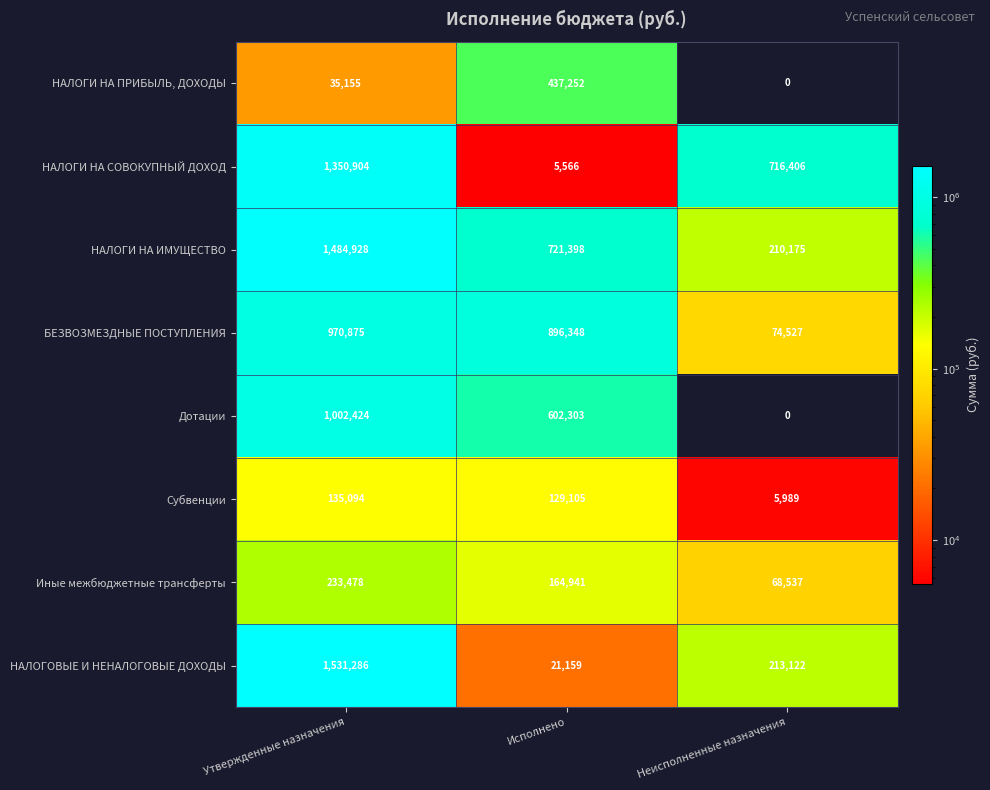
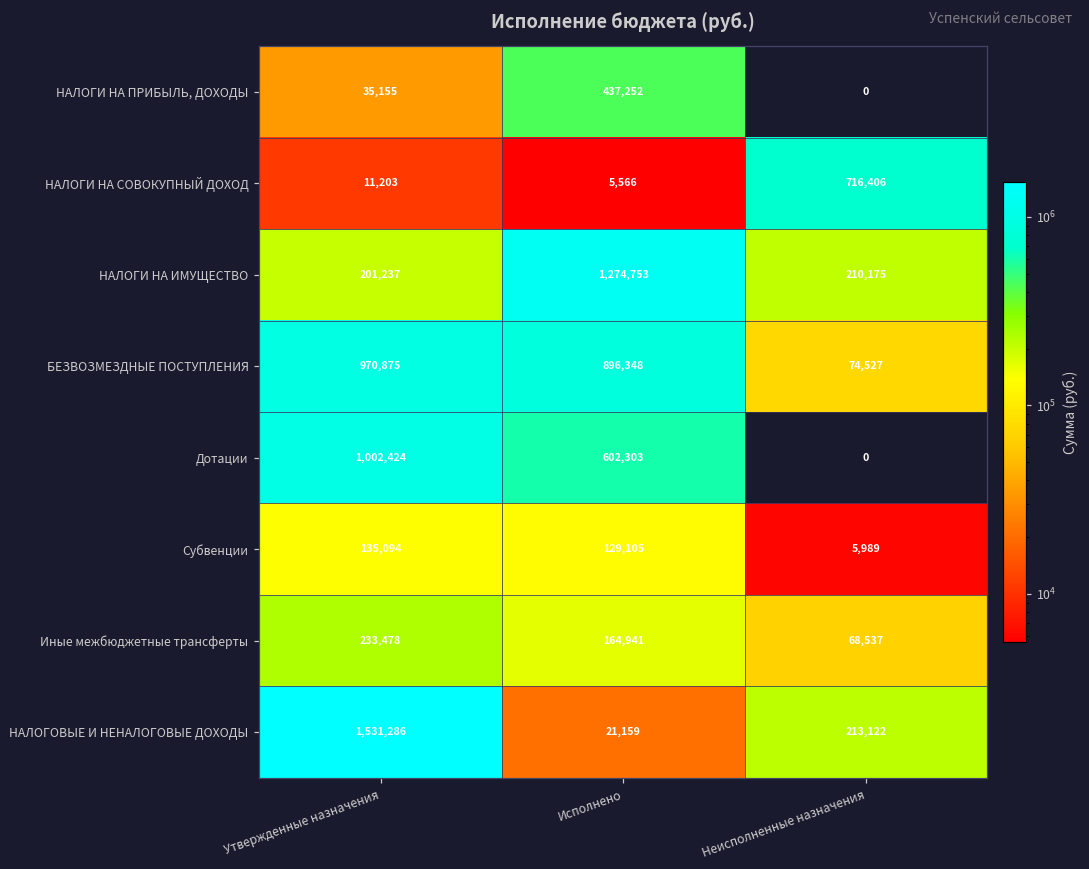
  {
    "НАЛОГИ НА ПРИБЫЛЬ, ДОХОДЫ": {
      "Утвержденные назначения": "35,155",
      "Исполнено": "437,252",
      "Неисполненные назначения": "0"
    },
    "НАЛОГИ НА СОВОКУПНЫЙ ДОХОД": {
-     "Утвержденные назначения": "1,350,904",
+     "Утвержденные назначения": "11,203",
      "Исполнено": "5,566",
      "Неисполненные назначения": "716,406"
    },
    "НАЛОГИ НА ИМУЩЕСТВО": {
-     "Утвержденные назначения": "1,484,928",
-     "Исполнено": "721,398",
+     "Утвержденные назначения": "201,237",
+     "Исполнено": "1,274,753",
      "Неисполненные назначения": "210,175"
    },
    "БЕЗВОЗМЕЗДНЫЕ ПОСТУПЛЕНИЯ": {
      "Утвержденные назначения": "970,875",
      "Исполнено": "896,348",
      "Неисполненные назначения": "74,527"
    },
    "Дотации": {
      "Утвержденные назначения": "1,002,424",
      "Исполнено": "602,303",
      "Неисполненные назначения": "0"
    },
    "Субвенции": {
      "Утвержденные назначения": "135,094",
      "Исполнено": "129,105",
      "Неисполненные назначения": "5,989"
    },
    "Иные межбюджетные трансферты": {
      "Утвержденные назначения": "233,478",
      "Исполнено": "164,941",
      "Неисполненные назначения": "68,537"
    },
    "НАЛОГОВЫЕ И НЕНАЛОГОВЫЕ ДОХОДЫ": {
      "Утвержденные назначения": "1,531,286",
      "Исполнено": "21,159",
      "Неисполненные назначения": "213,122"
    }
  }
